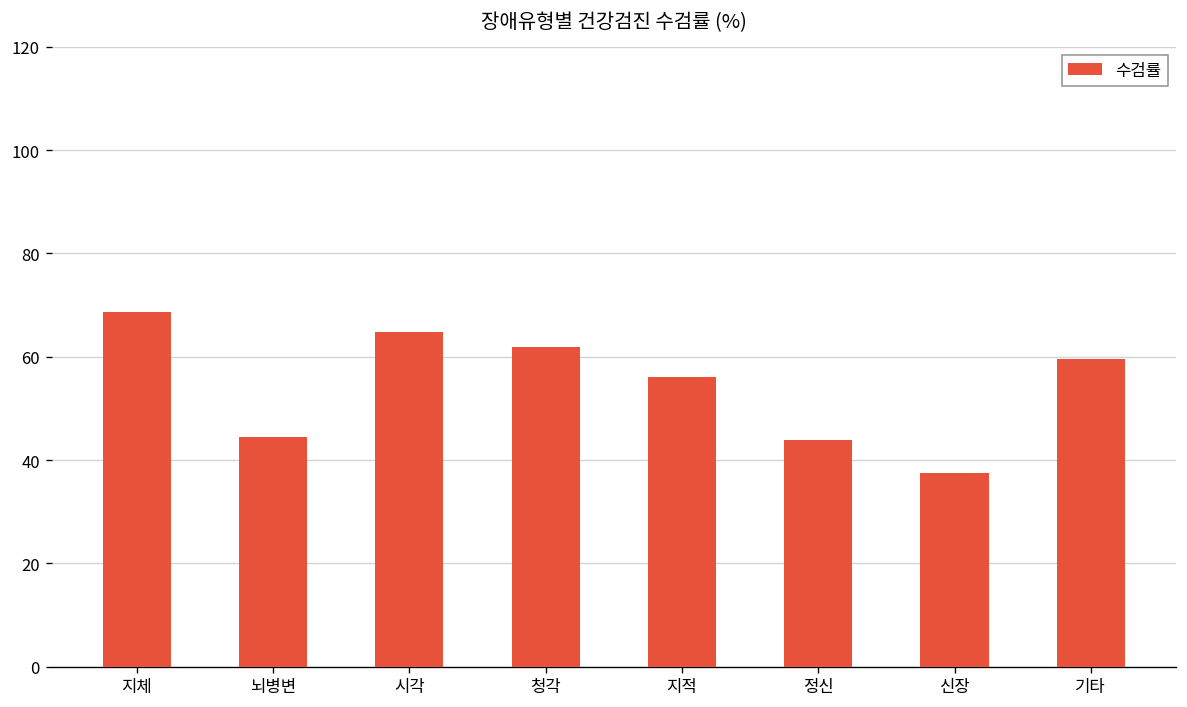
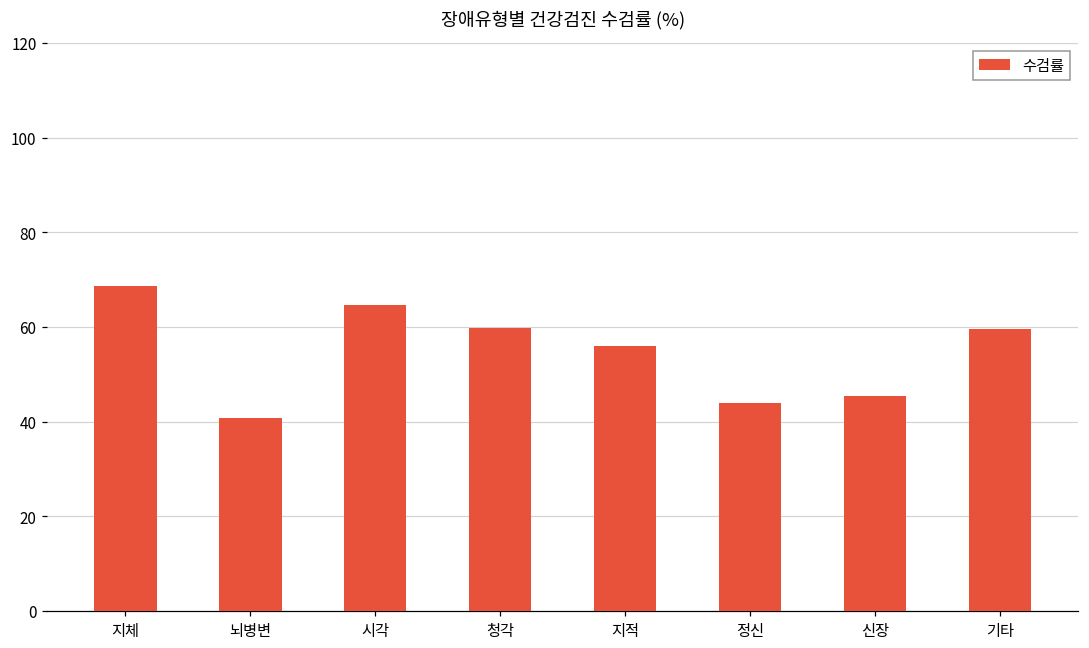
  {
    "지체": 69,
-   "뇌병변": 45,
+   "뇌병변": 41,
    "시각": 65,
-   "청각": 62,
+   "청각": 60,
    "지적": 56,
    "정신": 44,
-   "신장": 37,
+   "신장": 45,
    "기타": 60
  }
